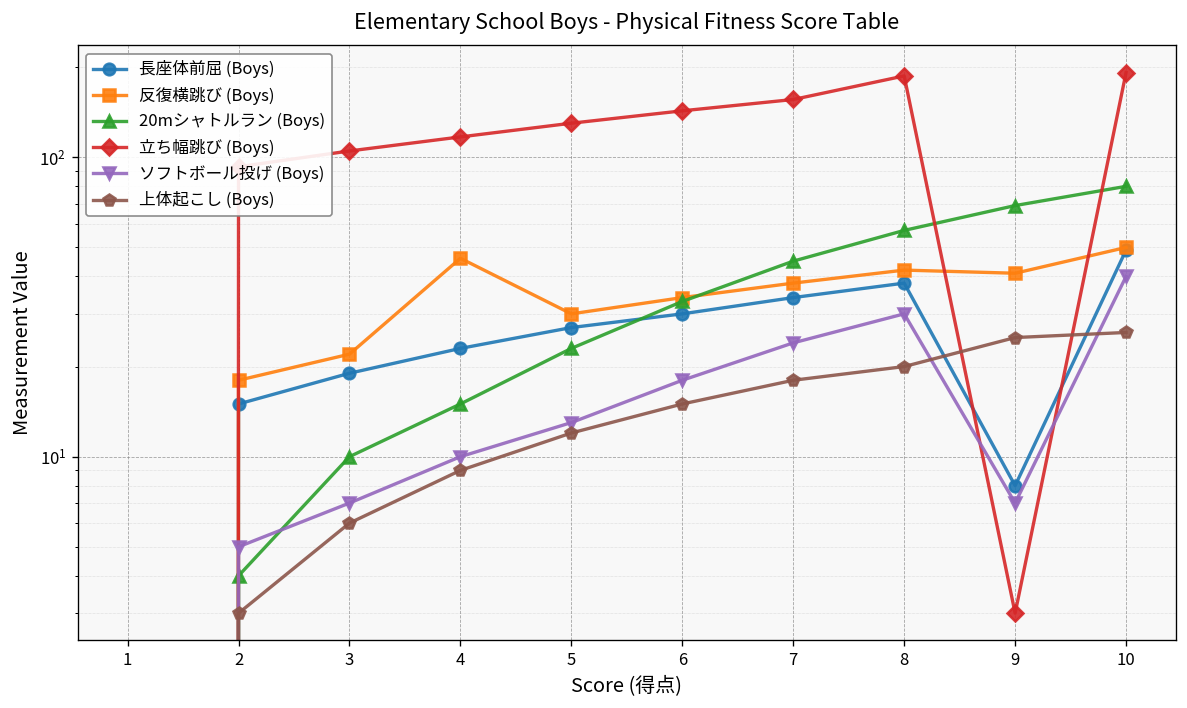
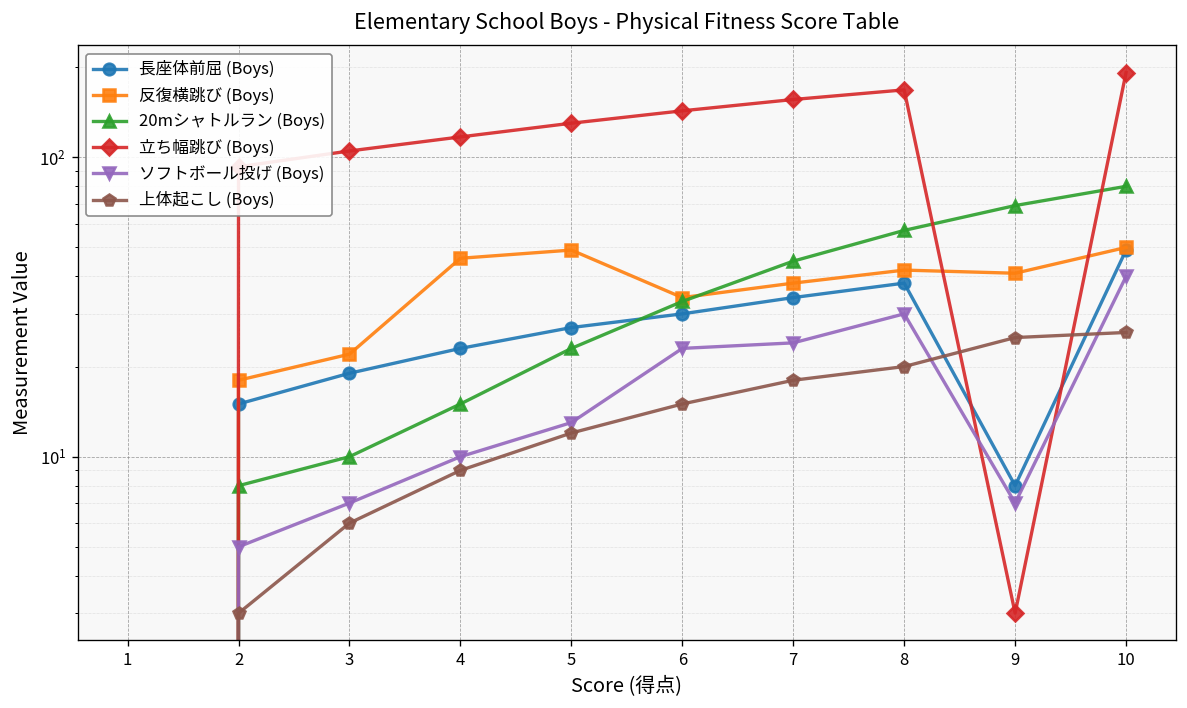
  {
    "長座体前屈 (Boys)": {
      "2": 15,
      "3": 19,
      "4": 23,
      "5": 27,
      "6": 30,
      "7": 34,
      "8": 38,
      "9": 8
    },
    "反復横跳び (Boys)": {
      "2": 18,
      "3": 22,
      "4": 46,
-     "5": 30,
+     "5": 49,
      "6": 34,
      "7": 38,
      "8": 42,
      "9": 41
    },
    "20mシャトルラン (Boys)": {
-     "2": 4,
+     "2": 8,
      "3": 10,
      "4": 15,
      "5": 23,
      "6": 33,
      "7": 45,
      "8": 57,
      "9": 69,
      "10": 80
    },
    "立ち幅跳び (Boys)": {
      "3": 105,
      "4": 120,
      "5": 130,
      "6": 140,
      "7": 160,
-     "8": 190,
+     "8": 170,
      "9": 3,
      "10": 190
    },
    "ソフトボール投げ (Boys)": {
      "2": 5,
      "3": 7,
      "4": 10,
      "5": 13,
-     "6": 18,
+     "6": 23,
      "7": 24,
      "8": 30,
      "9": 7,
      "10": 40
    },
    "上体起こし (Boys)": {
      "2": 3,
      "3": 6,
      "4": 9,
      "5": 12,
      "6": 15,
      "7": 18,
      "8": 20,
      "9": 25,
      "10": 26
    }
  }
